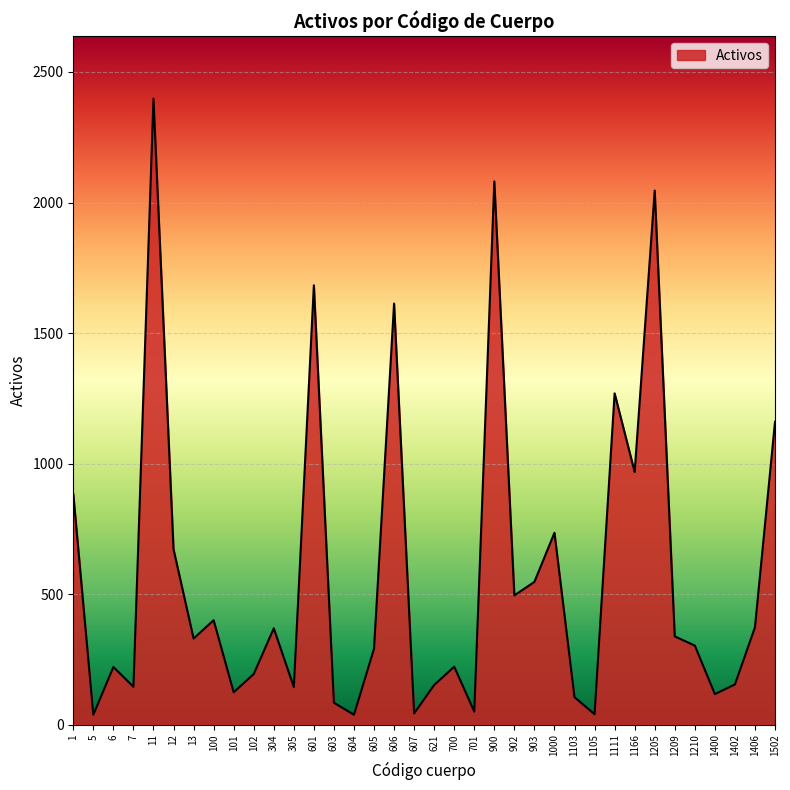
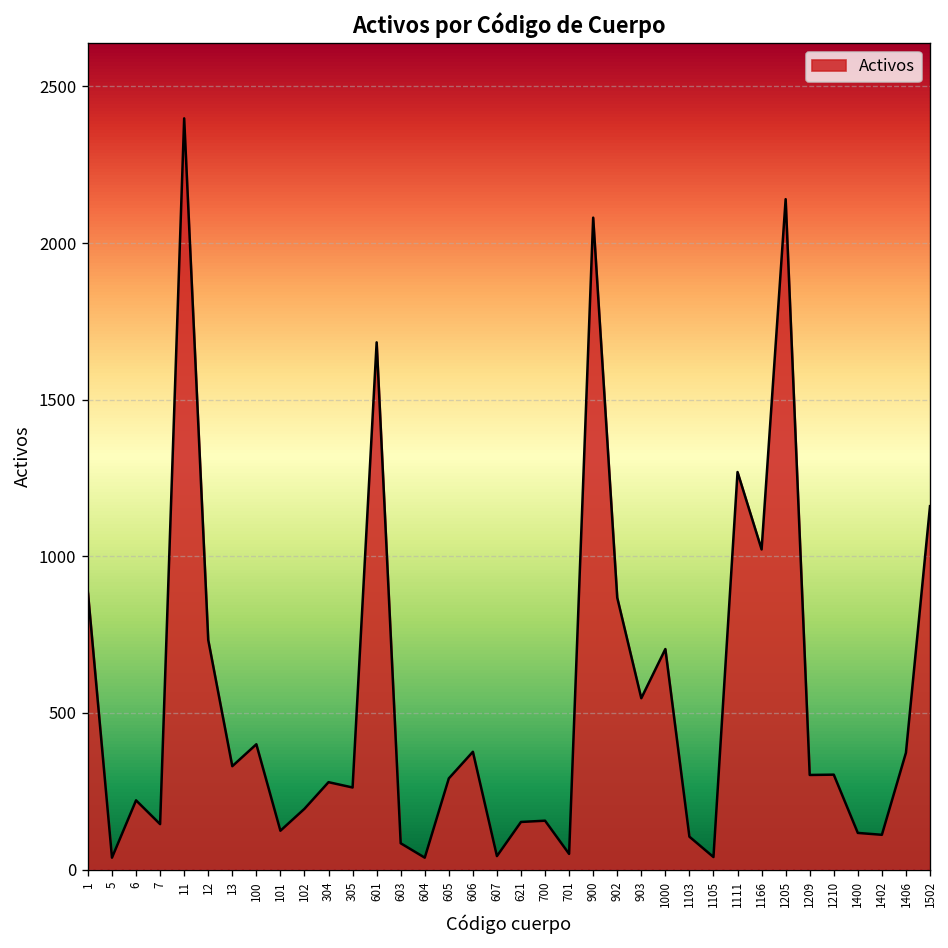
  {
    "1": 880,
    "5": 40,
    "6": 220,
    "7": 150,
    "11": 2400,
-   "12": 670,
+   "12": 730,
    "13": 330,
    "100": 400,
    "101": 120,
    "102": 190,
-   "304": 370,
-   "305": 140,
+   "304": 280,
+   "305": 260,
    "601": 1680,
    "603": 80,
    "604": 40,
    "605": 290,
-   "606": 1610,
+   "606": 380,
    "607": 40,
    "621": 150,
-   "700": 220,
+   "700": 160,
    "701": 50,
    "900": 2080,
-   "902": 500,
+   "902": 870,
    "903": 550,
-   "1000": 740,
+   "1000": 700,
    "1103": 110,
    "1105": 40,
    "1111": 1270,
-   "1166": 970,
-   "1205": 2050,
-   "1209": 340,
+   "1166": 1020,
+   "1205": 2140,
+   "1209": 300,
    "1210": 300,
    "1400": 120,
-   "1402": 150,
+   "1402": 110,
    "1406": 370,
    "1502": 1160
  }
